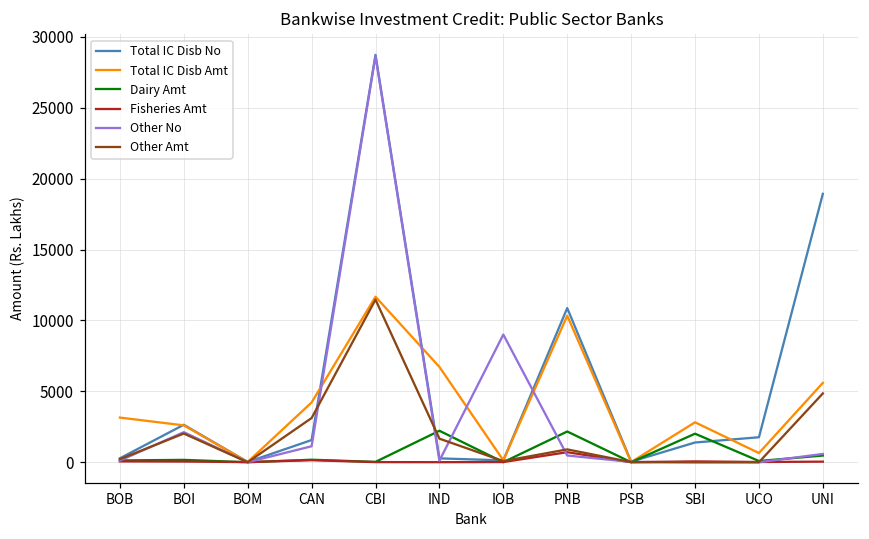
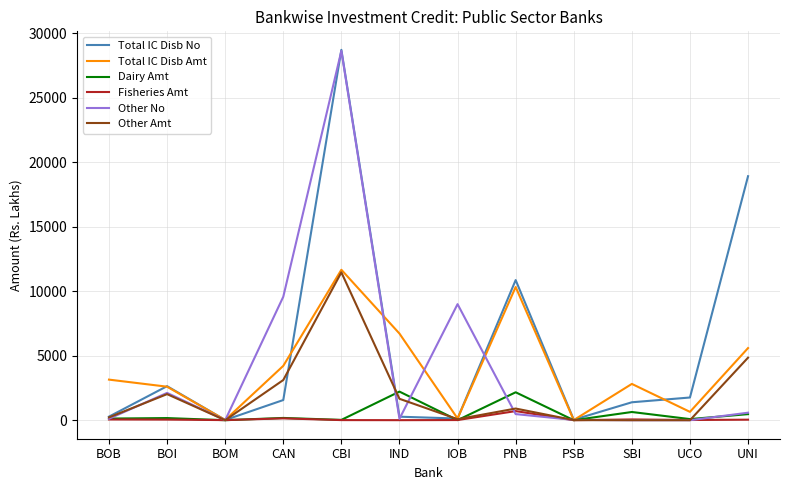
  {
    "Total IC Disb No": {
      "CAN": 1600,
      "PNB": 10900,
      "SBI": 1400,
      "UCO": 1800,
      "UNI": 18900
    },
    "Total IC Disb Amt": {
      "BOB": 3100,
      "CAN": 4200,
      "CBI": 11700,
      "IND": 6700,
      "PNB": 10300,
      "SBI": 2800,
      "UCO": 600,
      "UNI": 5600
    },
    "Dairy Amt": {
      "IND": 2200,
      "PNB": 2200,
-     "SBI": 2000
+     "SBI": 600
    },
    "Other No": {
-     "CAN": 1100,
+     "CAN": 9600,
      "IOB": 9000,
      "PNB": 500
    }
  }
